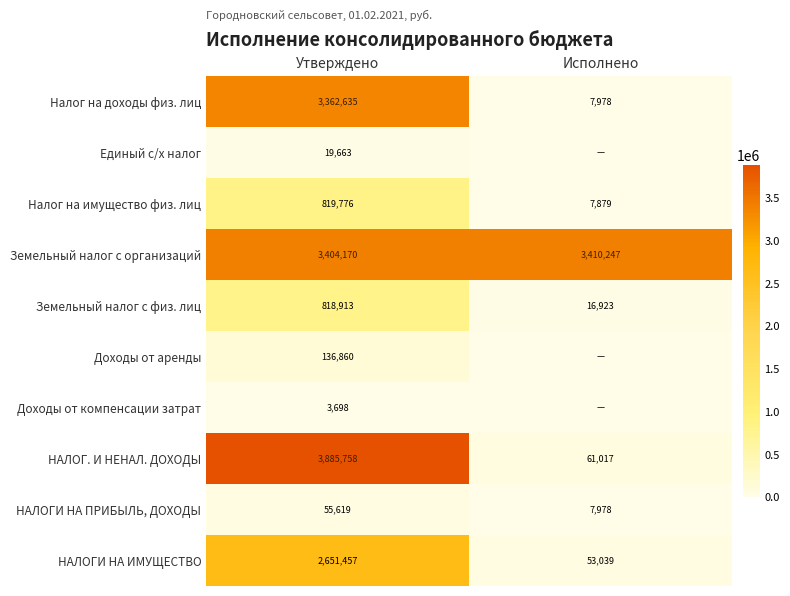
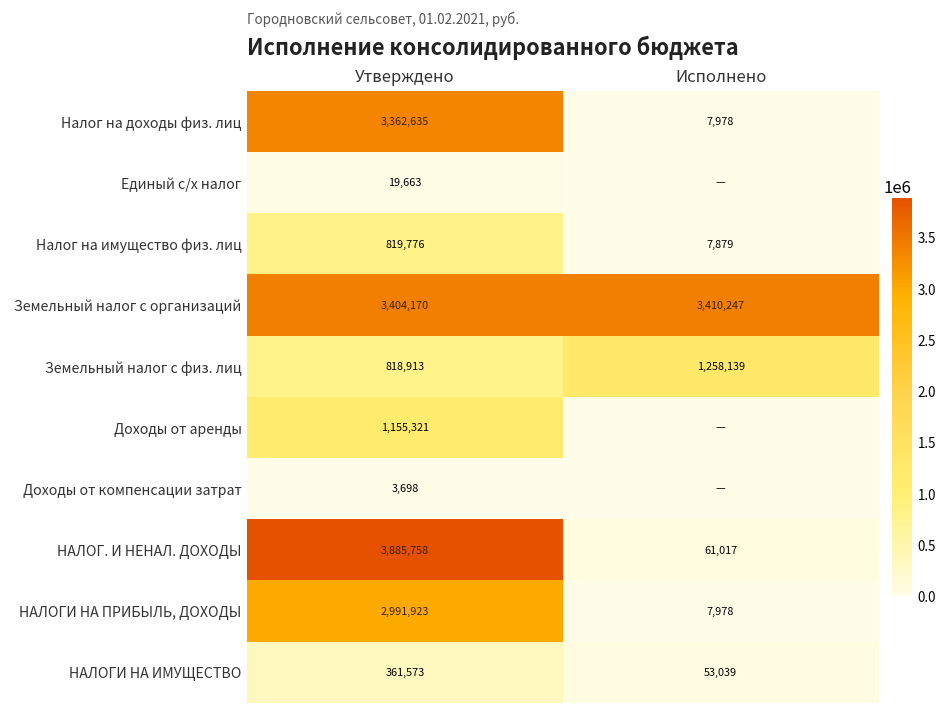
  {
    "Налог на доходы физ. лиц": {
      "Утверждено": "3,362,635",
      "Исполнено": "7,978"
    },
    "Единый с/х налог": {
      "Утверждено": "19,663"
    },
    "Налог на имущество физ. лиц": {
      "Утверждено": "819,776",
      "Исполнено": "7,879"
    },
    "Земельный налог с организаций": {
      "Утверждено": "3,404,170",
      "Исполнено": "3,410,247"
    },
    "Земельный налог с физ. лиц": {
      "Утверждено": "818,913",
-     "Исполнено": "16,923"
+     "Исполнено": "1,258,139"
    },
    "Доходы от аренды": {
-     "Утверждено": "136,860"
+     "Утверждено": "1,155,321"
    },
    "Доходы от компенсации затрат": {
      "Утверждено": "3,698"
    },
    "НАЛОГ. И НЕНАЛ. ДОХОДЫ": {
      "Утверждено": "3,885,758",
      "Исполнено": "61,017"
    },
    "НАЛОГИ НА ПРИБЫЛЬ, ДОХОДЫ": {
-     "Утверждено": "55,619",
+     "Утверждено": "2,991,923",
      "Исполнено": "7,978"
    },
    "НАЛОГИ НА ИМУЩЕСТВО": {
-     "Утверждено": "2,651,457",
+     "Утверждено": "361,573",
      "Исполнено": "53,039"
    }
  }
